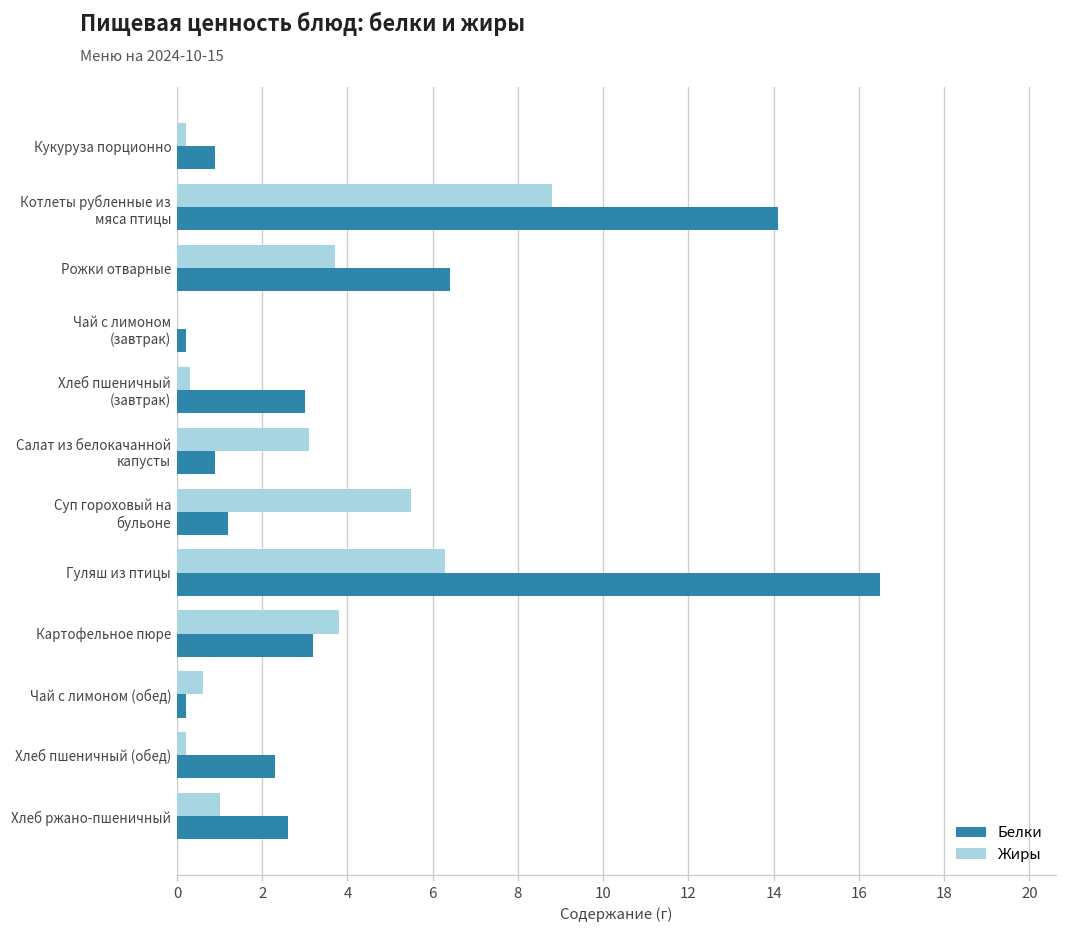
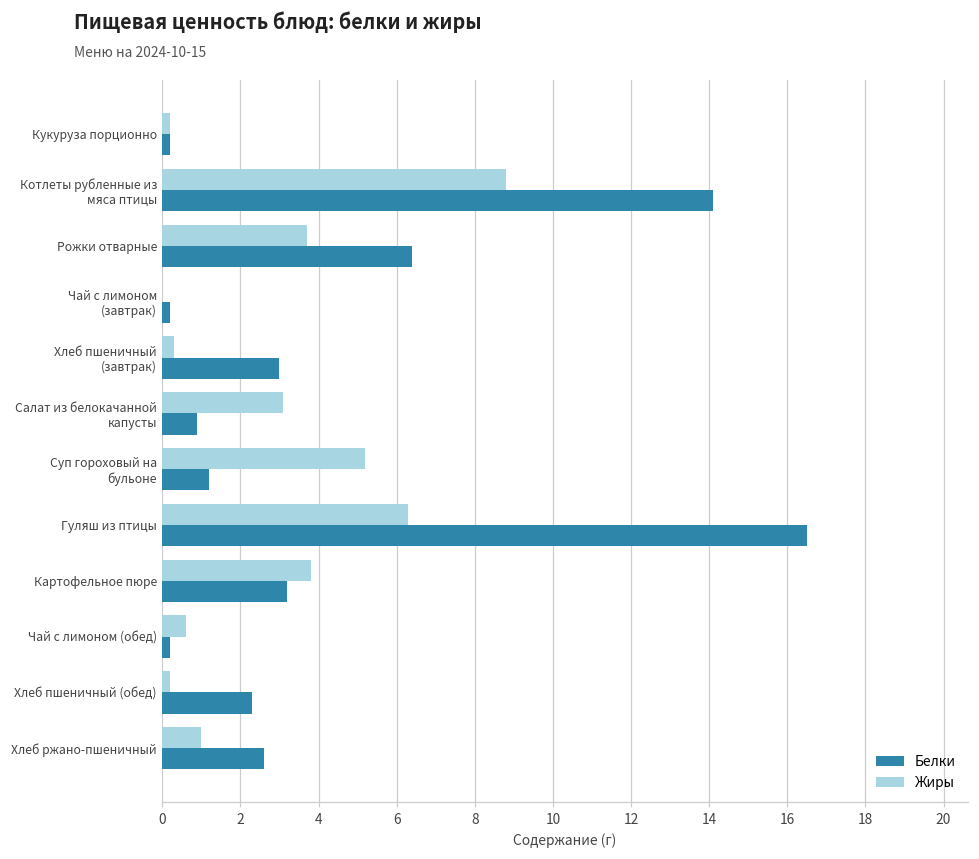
  {
    "Белки": {
-     "Кукуруза порционно": 0.9,
+     "Кукуруза порционно": 0.2,
      "Котлеты рубленные из мяса птицы": 14.1,
      "Рожки отварные": 6.4,
      "Чай с лимоном (завтрак)": 0.2,
      "Хлеб пшеничный (завтрак)": 3.0,
      "Салат из белокачанной капусты": 0.9,
      "Суп гороховый на бульоне": 1.2,
      "Гуляш из птицы": 16.5,
      "Картофельное пюре": 3.2,
      "Чай с лимоном (обед)": 0.2,
      "Хлеб пшеничный (обед)": 2.3,
      "Хлеб ржано-пшеничный": 2.6
    },
    "Жиры": {
      "Кукуруза порционно": 0.2,
      "Котлеты рубленные из мяса птицы": 8.8,
      "Рожки отварные": 3.7,
      "Чай с лимоном (завтрак)": 0.0,
      "Хлеб пшеничный (завтрак)": 0.3,
      "Салат из белокачанной капусты": 3.1,
-     "Суп гороховый на бульоне": 5.5,
+     "Суп гороховый на бульоне": 5.2,
      "Гуляш из птицы": 6.3,
      "Картофельное пюре": 3.8,
      "Чай с лимоном (обед)": 0.6,
      "Хлеб пшеничный (обед)": 0.2,
      "Хлеб ржано-пшеничный": 1.0
    }
  }
